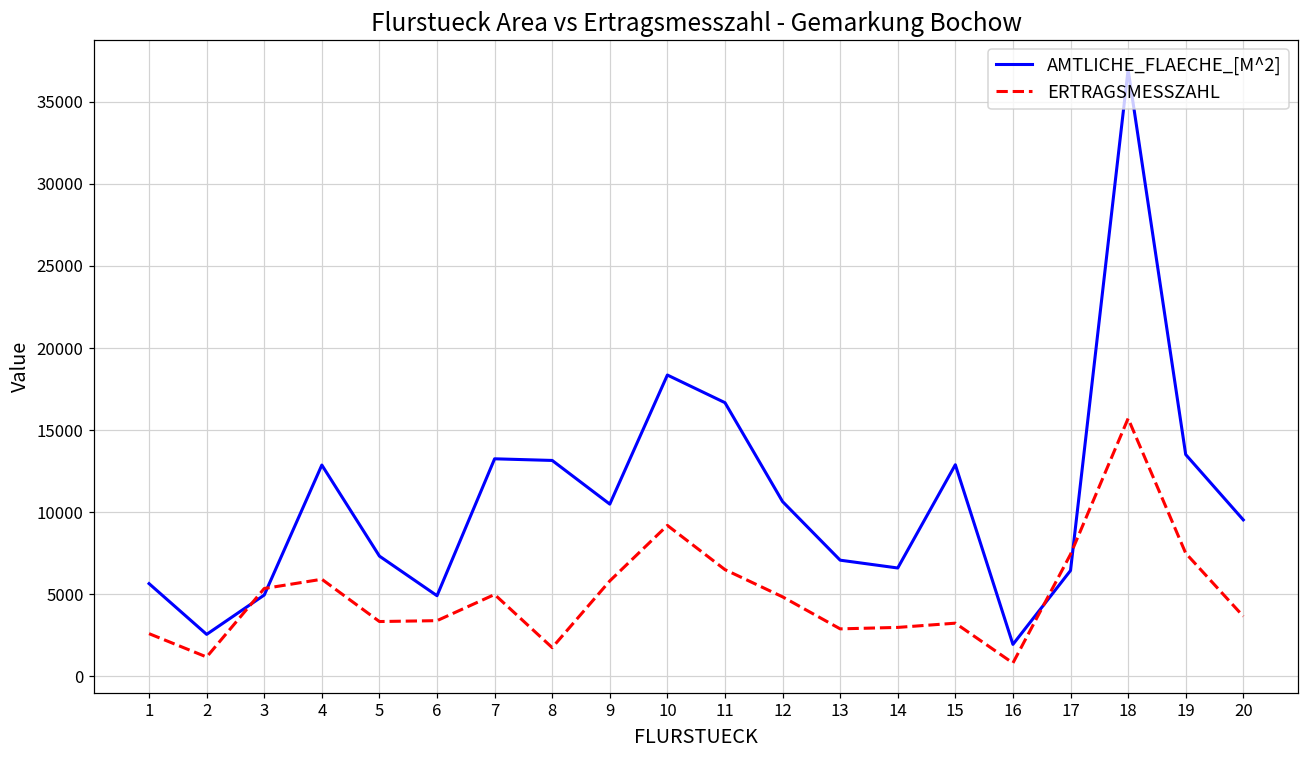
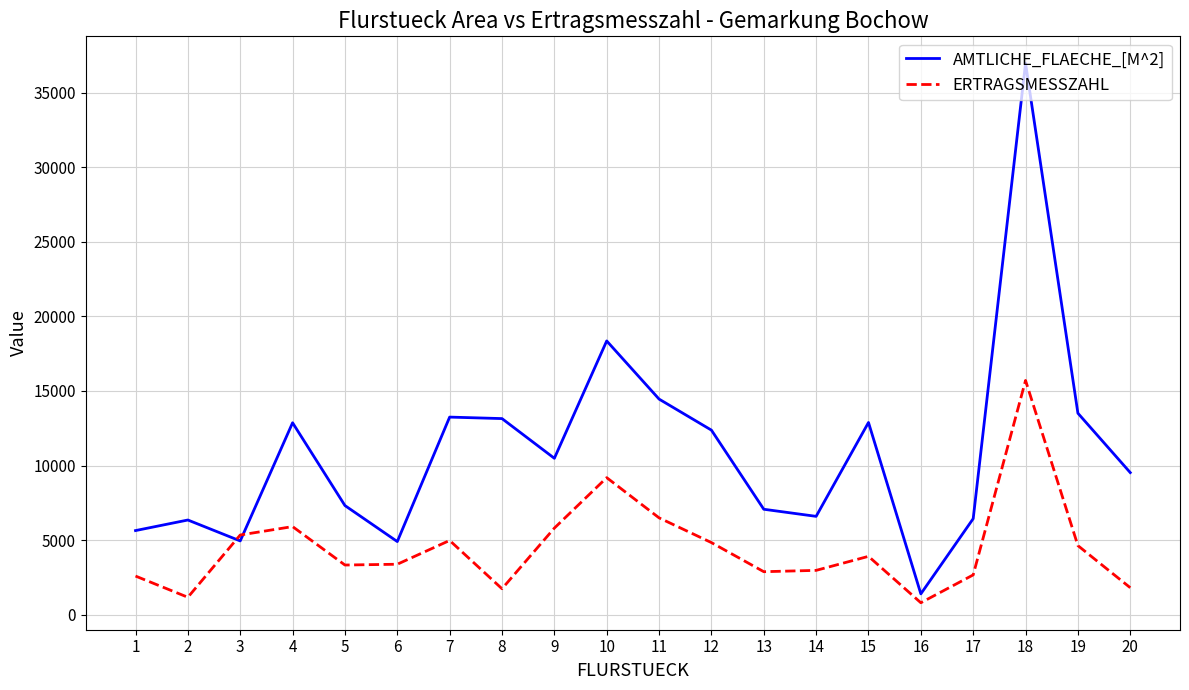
  {
    "AMTLICHE_FLAECHE_[M^2]": {
      "1": 5600,
-     "2": 2600,
+     "2": 6400,
      "3": 5000,
      "4": 12900,
      "5": 7300,
      "6": 4900,
      "7": 13300,
      "8": 13200,
      "9": 10500,
      "10": 18400,
-     "11": 16700,
-     "12": 10600,
+     "11": 14500,
+     "12": 12400,
      "13": 7100,
      "14": 6600,
      "15": 12900,
-     "16": 1900,
+     "16": 1400,
      "17": 6400,
      "19": 13500,
      "20": 9500
    },
    "ERTRAGSMESSZAHL": {
      "1": 2600,
      "2": 1200,
      "3": 5300,
      "4": 5900,
      "5": 3300,
      "6": 3400,
      "7": 5000,
      "8": 1700,
      "9": 5800,
      "10": 9200,
      "11": 6500,
      "12": 4800,
      "13": 2900,
      "14": 3000,
-     "15": 3200,
+     "15": 3900,
      "16": 800,
-     "17": 7400,
+     "17": 2700,
      "18": 15700,
-     "19": 7500,
-     "20": 3700
+     "19": 4600,
+     "20": 1800
    }
  }
